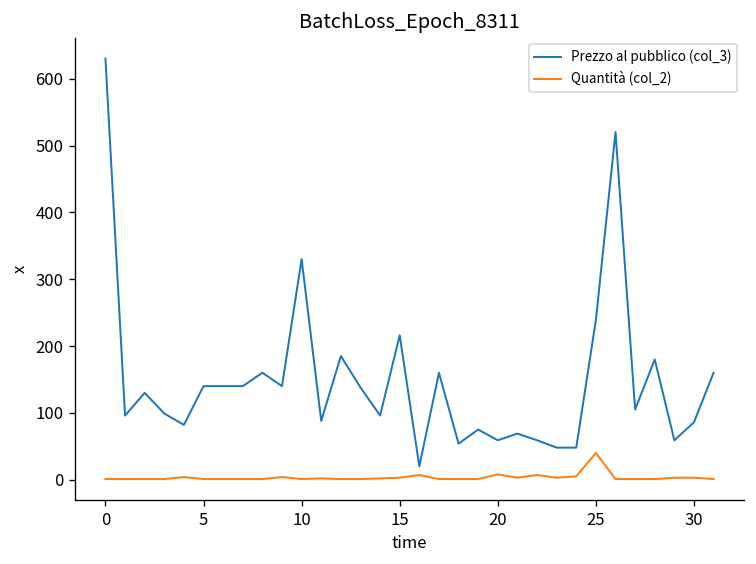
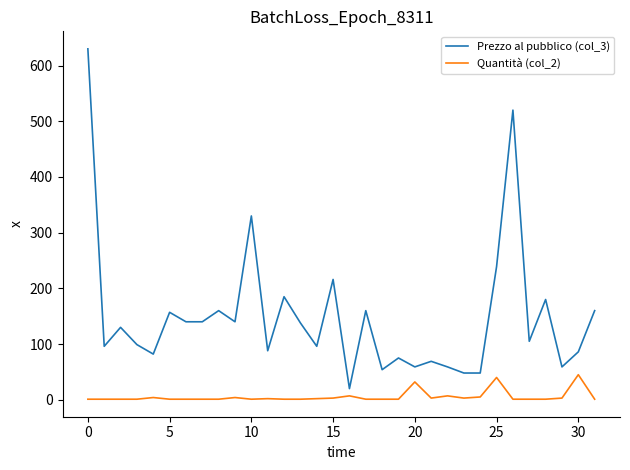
  {
    "Prezzo al pubblico (col_3)": {
      "0": 630,
-     "5": 140,
+     "5": 160,
      "10": 330,
      "15": 220,
      "20": 60,
      "25": 240,
      "30": 90
    },
    "Quantità (col_2)": {
      "0": 0,
      "5": 0,
      "10": 0,
      "15": 0,
-     "20": 10,
+     "20": 30,
      "25": 40,
-     "30": 0
+     "30": 50
    }
  }
